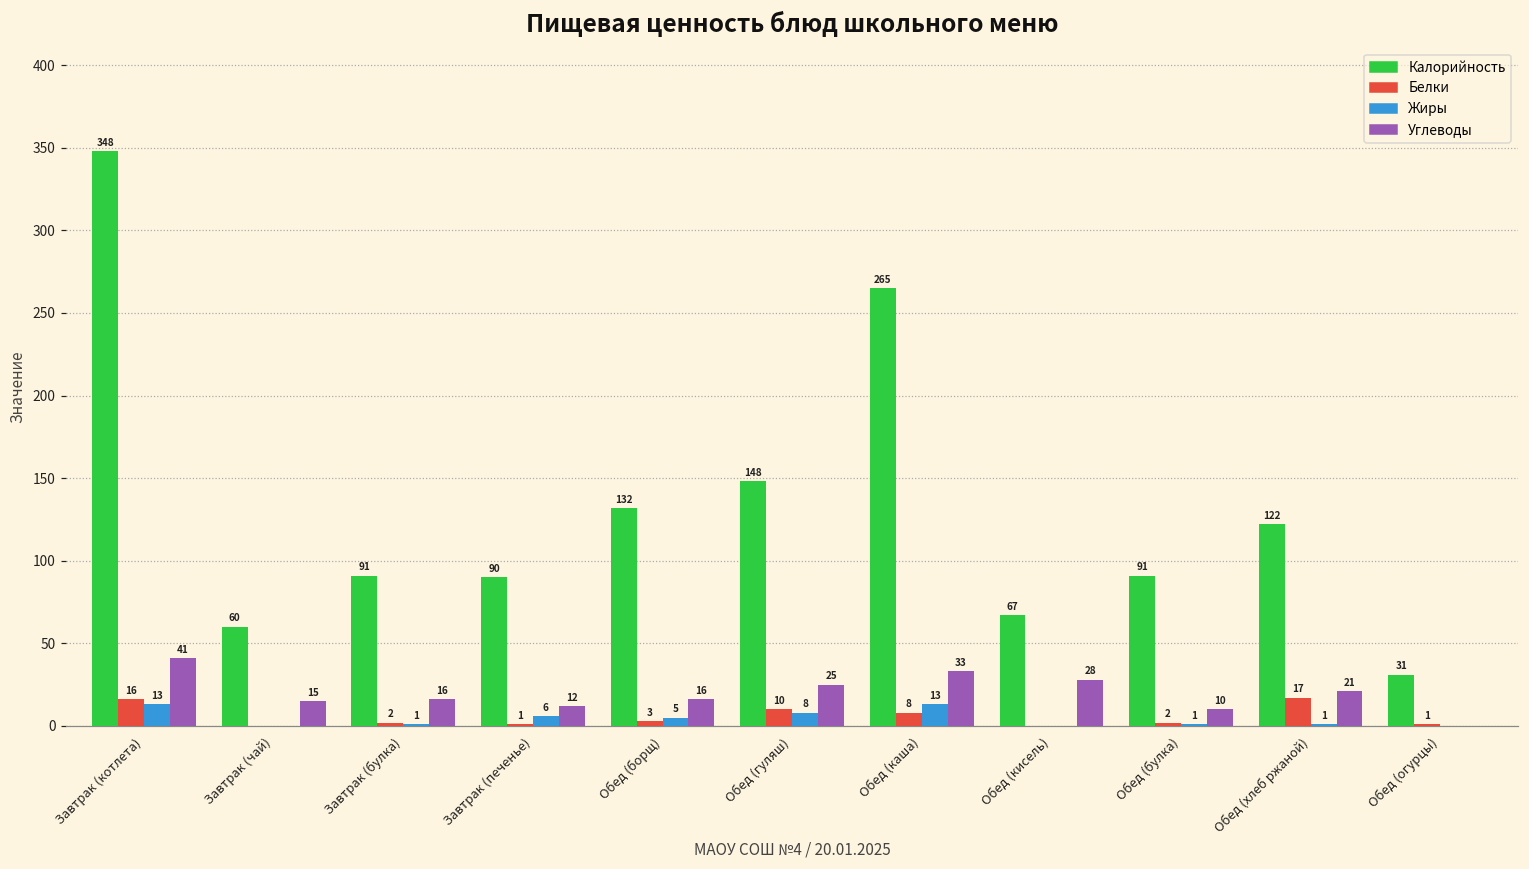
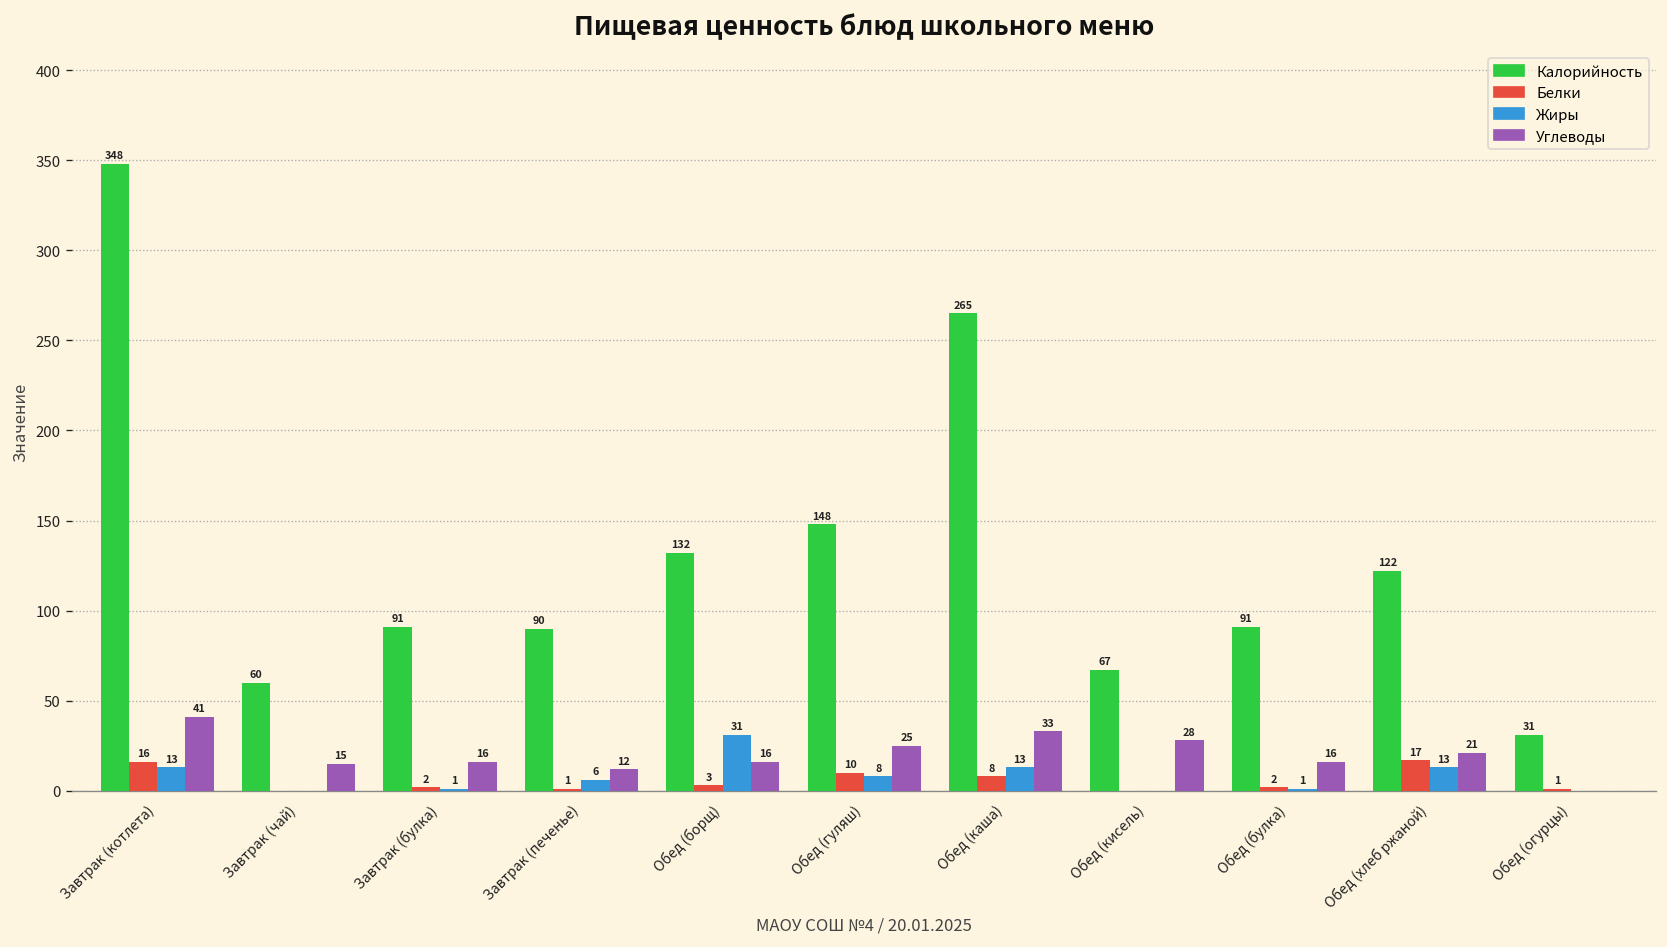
  {
    "Калорийность": {
      "Завтрак (котлета)": 348,
      "Завтрак (чай)": 60,
      "Завтрак (булка)": 91,
      "Завтрак (печенье)": 90,
      "Обед (борщ)": 132,
      "Обед (гуляш)": 148,
      "Обед (каша)": 265,
      "Обед (кисель)": 67,
      "Обед (булка)": 91,
      "Обед (хлеб ржаной)": 122,
      "Обед (огурцы)": 31
    },
    "Белки": {
      "Завтрак (котлета)": 16,
      "Завтрак (булка)": 2,
      "Завтрак (печенье)": 1,
      "Обед (борщ)": 3,
      "Обед (гуляш)": 10,
      "Обед (каша)": 8,
      "Обед (булка)": 2,
      "Обед (хлеб ржаной)": 17,
      "Обед (огурцы)": 1
    },
    "Жиры": {
      "Завтрак (котлета)": 13,
      "Завтрак (булка)": 1,
      "Завтрак (печенье)": 6,
-     "Обед (борщ)": 5,
+     "Обед (борщ)": 31,
      "Обед (гуляш)": 8,
      "Обед (каша)": 13,
      "Обед (булка)": 1,
-     "Обед (хлеб ржаной)": 1
+     "Обед (хлеб ржаной)": 13
    },
    "Углеводы": {
      "Завтрак (котлета)": 41,
      "Завтрак (чай)": 15,
      "Завтрак (булка)": 16,
      "Завтрак (печенье)": 12,
      "Обед (борщ)": 16,
      "Обед (гуляш)": 25,
      "Обед (каша)": 33,
      "Обед (кисель)": 28,
-     "Обед (булка)": 10,
+     "Обед (булка)": 16,
      "Обед (хлеб ржаной)": 21
    }
  }
